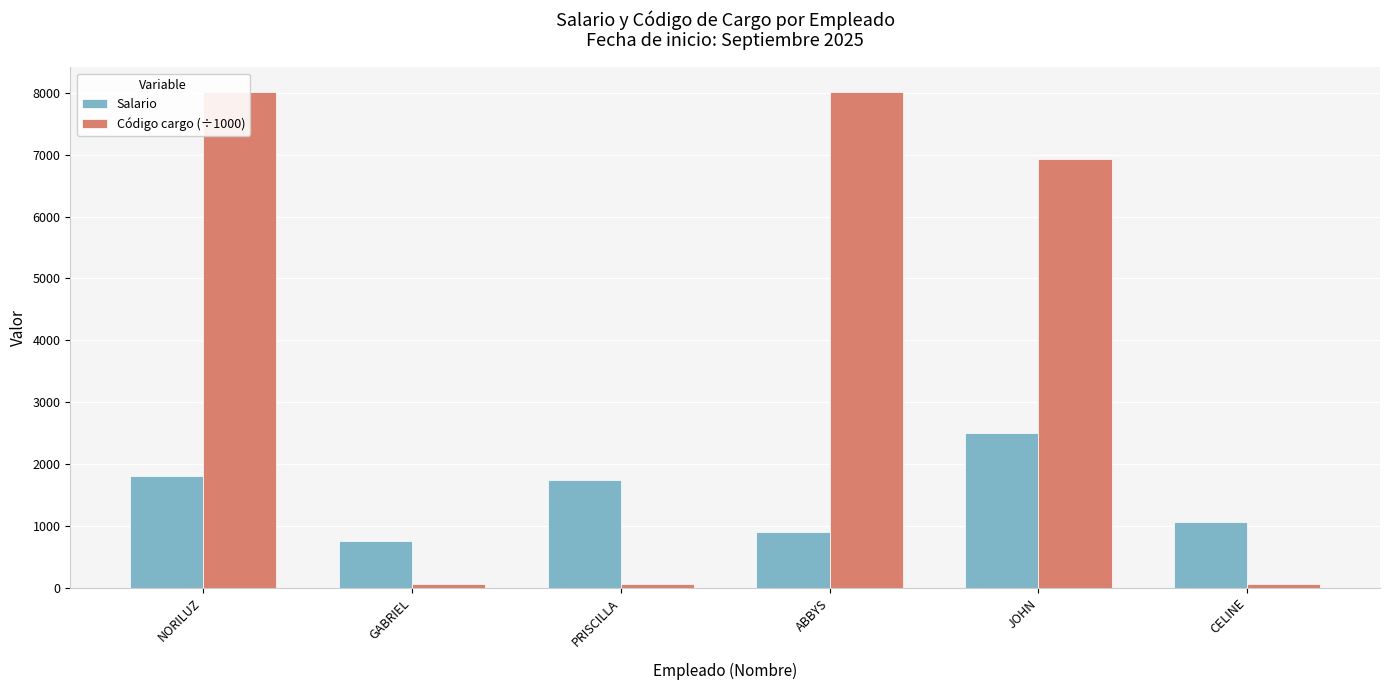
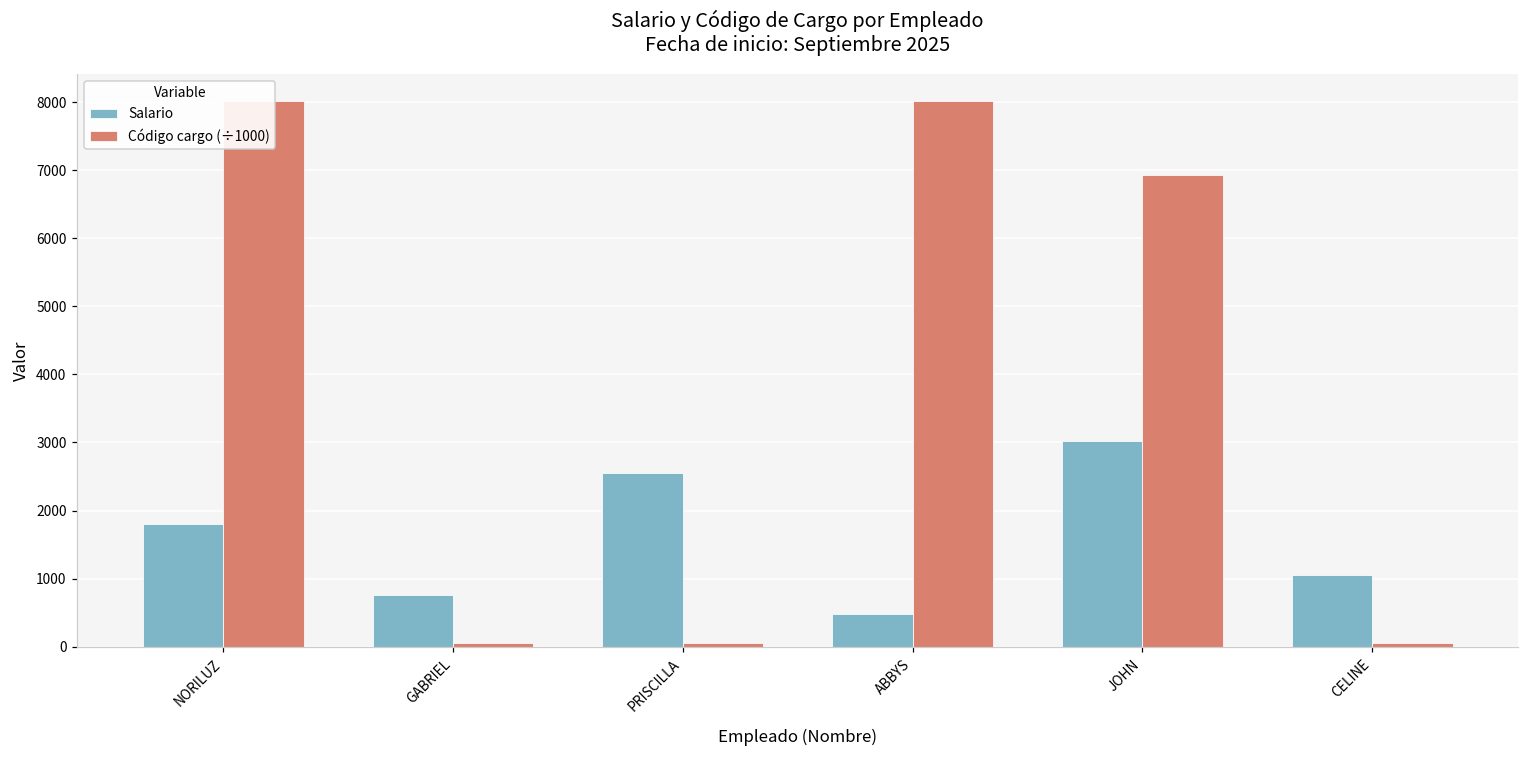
  {
    "Salario": {
      "NORILUZ": 1800,
      "GABRIEL": 800,
-     "PRISCILLA": 1700,
-     "ABBYS": 900,
-     "JOHN": 2500,
+     "PRISCILLA": 2600,
+     "ABBYS": 500,
+     "JOHN": 3000,
      "CELINE": 1100
    },
    "Código cargo (÷1000)": {
      "GABRIEL": 100,
      "PRISCILLA": 100,
      "ABBYS": 8000,
      "JOHN": 6900,
      "CELINE": 100
    }
  }
